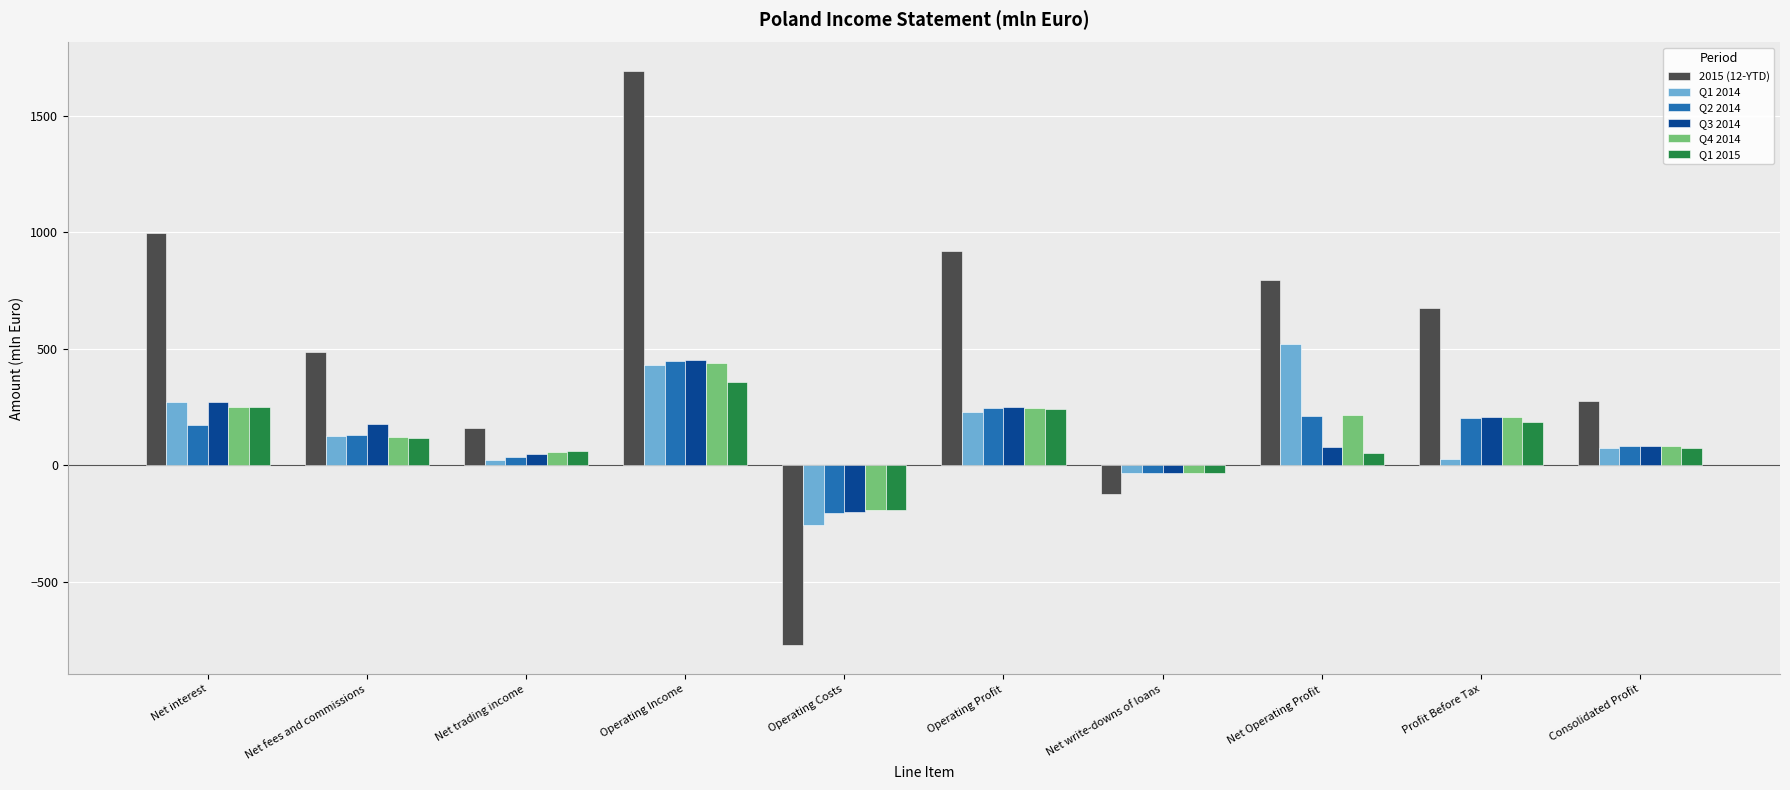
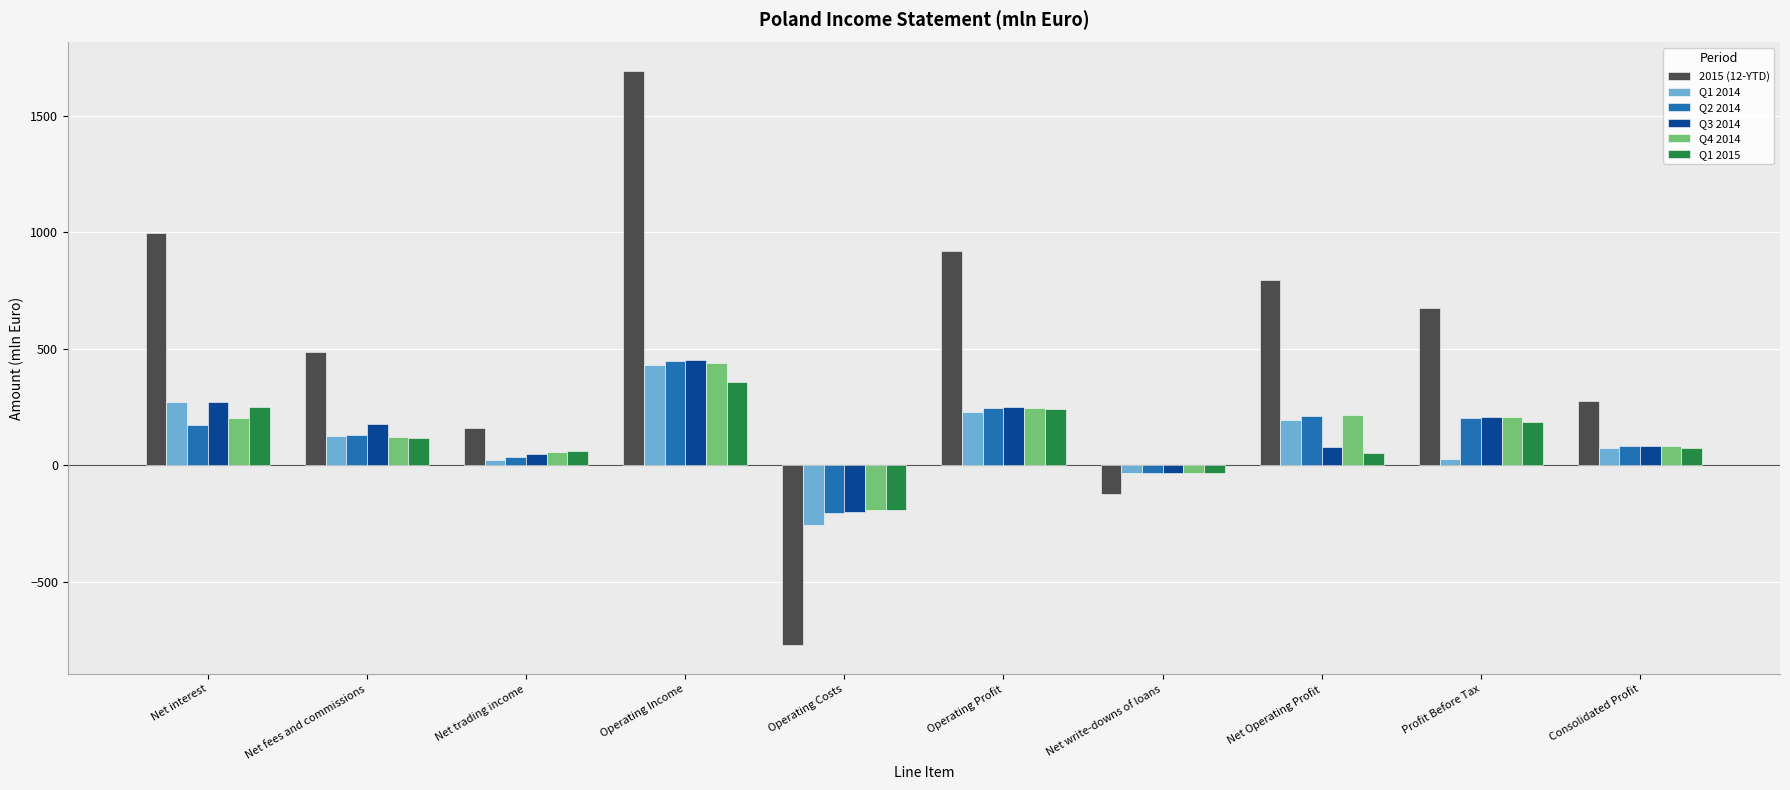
  {
    "2015 (12-YTD)": {
      "Net interest": 1000,
      "Net fees and commissions": 490,
      "Net trading income": 160,
      "Operating Income": 1690,
      "Operating Costs": -770,
      "Operating Profit": 920,
      "Net write-downs of loans": -120,
      "Net Operating Profit": 790,
      "Profit Before Tax": 680,
      "Consolidated Profit": 270
    },
    "Q1 2014": {
      "Net interest": 270,
      "Net fees and commissions": 130,
      "Net trading income": 20,
      "Operating Income": 430,
      "Operating Costs": -260,
      "Operating Profit": 230,
      "Net write-downs of loans": -40,
-     "Net Operating Profit": 520,
+     "Net Operating Profit": 200,
      "Profit Before Tax": 30,
      "Consolidated Profit": 80
    },
    "Q2 2014": {
      "Net interest": 170,
      "Net fees and commissions": 130,
      "Net trading income": 30,
      "Operating Income": 450,
      "Operating Costs": -200,
      "Operating Profit": 240,
      "Net write-downs of loans": -30,
      "Net Operating Profit": 210,
      "Profit Before Tax": 200,
      "Consolidated Profit": 80
    },
    "Q3 2014": {
      "Net interest": 270,
      "Net fees and commissions": 180,
      "Net trading income": 50,
      "Operating Income": 450,
      "Operating Costs": -200,
      "Operating Profit": 250,
      "Net write-downs of loans": -30,
      "Net Operating Profit": 80,
      "Profit Before Tax": 210,
      "Consolidated Profit": 80
    },
    "Q4 2014": {
-     "Net interest": 250,
+     "Net interest": 200,
      "Net fees and commissions": 120,
      "Net trading income": 60,
      "Operating Income": 440,
      "Operating Costs": -190,
      "Operating Profit": 250,
      "Net write-downs of loans": -30,
      "Net Operating Profit": 210,
      "Profit Before Tax": 210,
      "Consolidated Profit": 80
    },
    "Q1 2015": {
      "Net interest": 250,
      "Net fees and commissions": 120,
      "Net trading income": 60,
      "Operating Income": 360,
      "Operating Costs": -190,
      "Operating Profit": 240,
      "Net write-downs of loans": -30,
      "Net Operating Profit": 50,
      "Profit Before Tax": 190,
      "Consolidated Profit": 70
    }
  }
